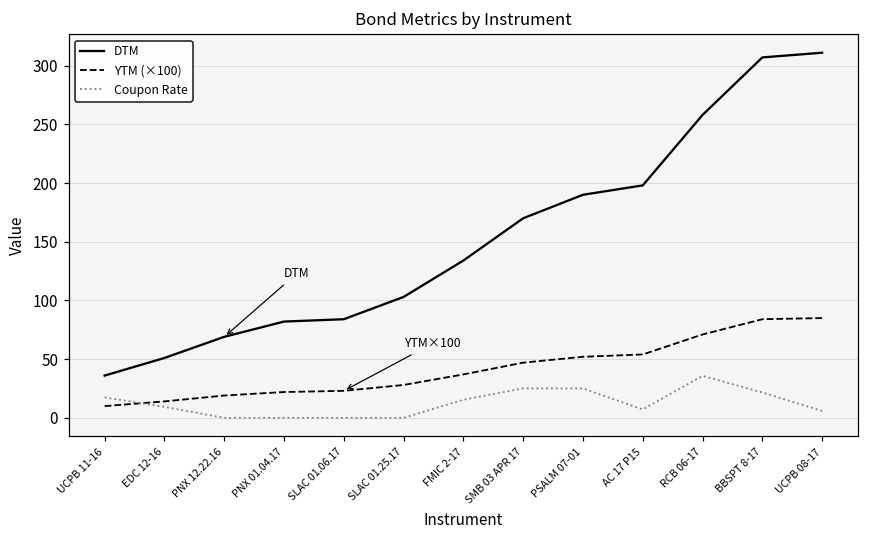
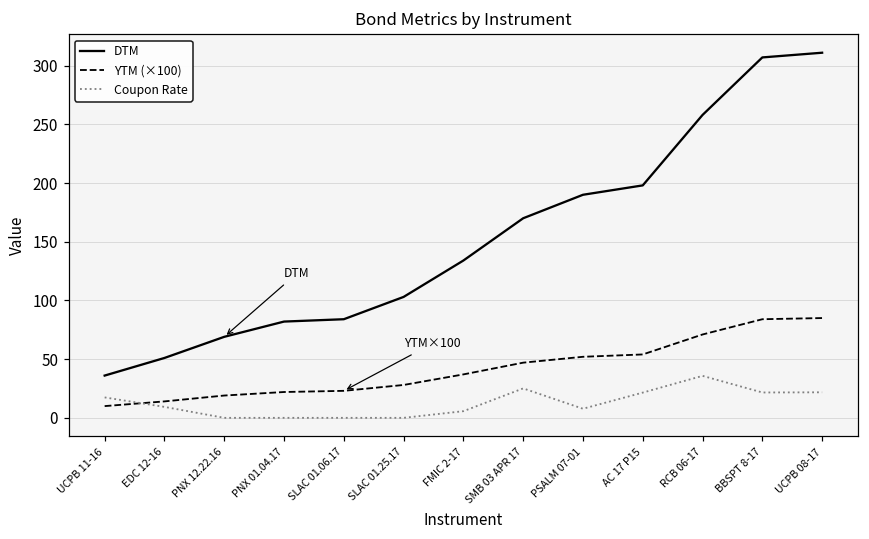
  {
    "Coupon Rate": {
      "UCPB 11-16": 17,
      "EDC 12-16": 9,
      "PNX 12.22.16": 0,
      "PNX 01.04.17": 0,
      "SLAC 01.06.17": 0,
      "SLAC 01.25.17": 0,
-     "FMIC 2-17": 15,
+     "FMIC 2-17": 6,
      "SMB 03 APR 17": 25,
-     "PSALM 07-01": 25,
-     "AC 17 P15": 7,
+     "PSALM 07-01": 8,
+     "AC 17 P15": 22,
      "RCB 06-17": 36,
      "BBSPT 8-17": 22,
-     "UCPB 08-17": 6
+     "UCPB 08-17": 22
    }
  }
